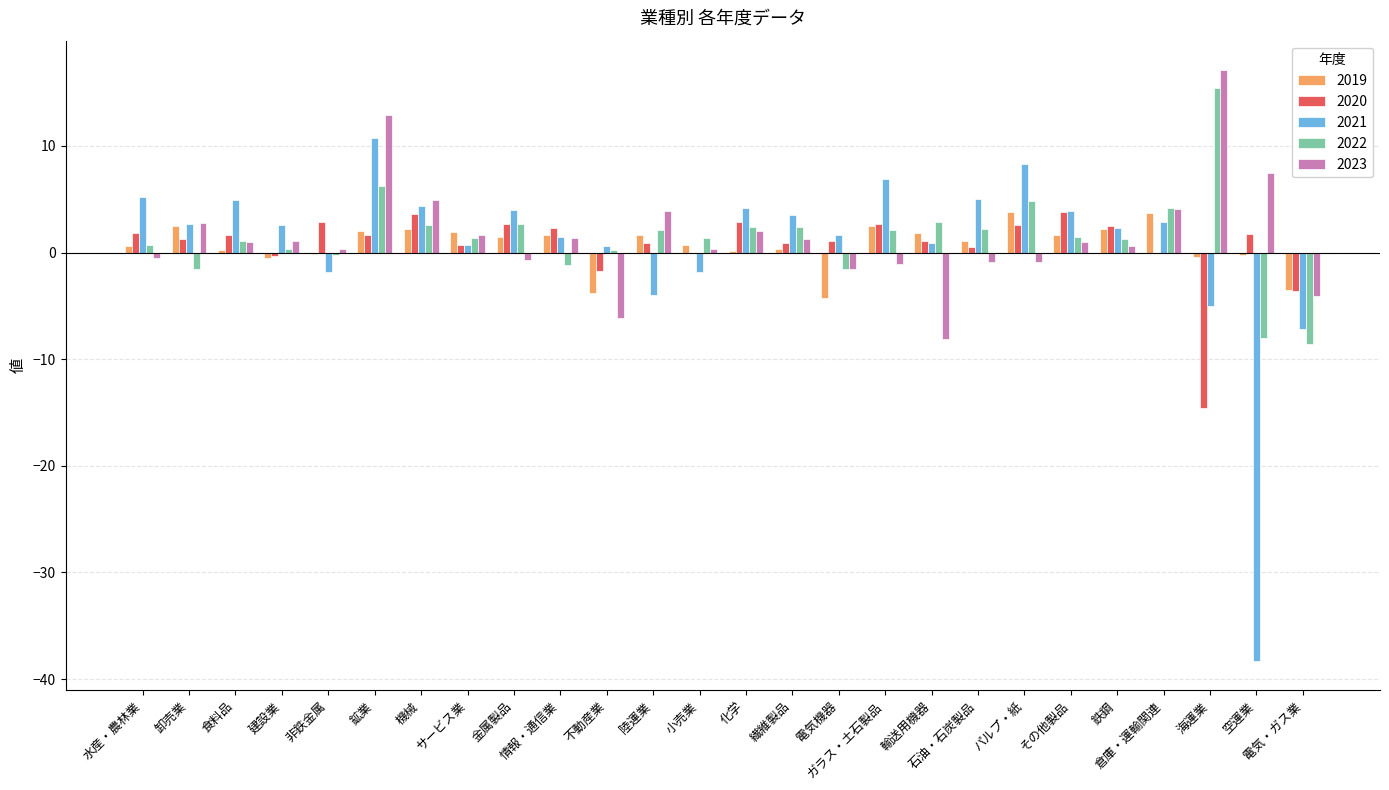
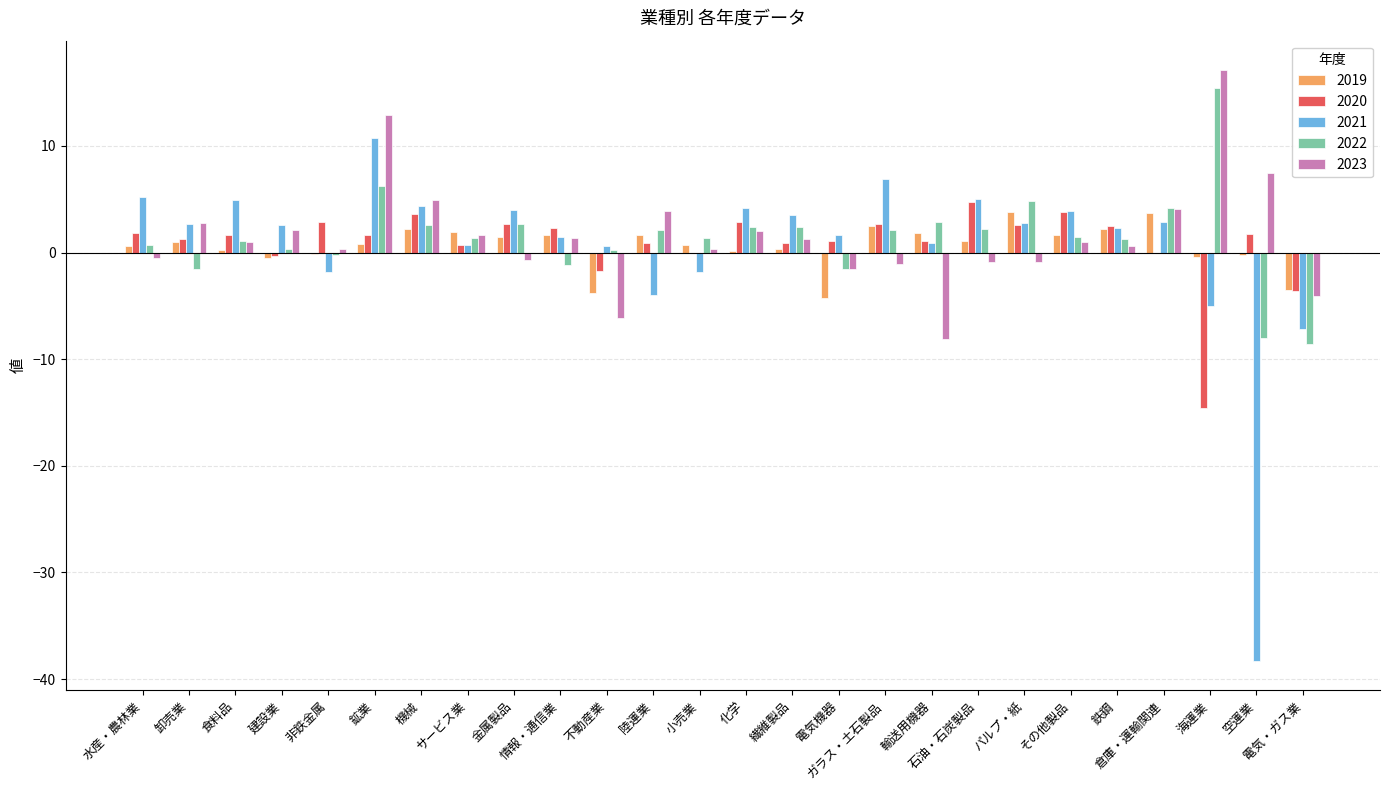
  {
    "2019": {
      "水産・農林業": 0.6,
-     "卸売業": 2.5,
+     "卸売業": 1.0,
      "建設業": -0.5,
-     "鉱業": 2.0,
+     "鉱業": 0.8,
      "機械": 2.2,
      "サービス業": 1.9,
      "金属製品": 1.5,
      "情報・通信業": 1.6,
      "不動産業": -3.8,
      "陸運業": 1.6,
      "小売業": 0.7,
      "繊維製品": 0.3,
      "電気機器": -4.3,
      "ガラス・土石製品": 2.5,
      "輸送用機器": 1.8,
      "石油・石炭製品": 1.1,
      "パルプ・紙": 3.8,
      "その他製品": 1.6,
      "鉄鋼": 2.2,
      "倉庫・運輸関連": 3.7,
      "海運業": -0.4,
      "電気・ガス業": -3.5
    },
    "2020": {
      "水産・農林業": 1.8,
      "卸売業": 1.3,
      "食料品": 1.6,
      "建設業": -0.3,
      "非鉄金属": 2.9,
      "鉱業": 1.6,
      "機械": 3.6,
      "サービス業": 0.7,
      "金属製品": 2.7,
      "情報・通信業": 2.3,
      "不動産業": -1.7,
      "陸運業": 0.9,
      "小売業": 0.0,
      "化学": 2.9,
      "繊維製品": 0.9,
      "電気機器": 1.1,
      "ガラス・土石製品": 2.7,
      "輸送用機器": 1.1,
-     "石油・石炭製品": 0.5,
+     "石油・石炭製品": 4.7,
      "パルプ・紙": 2.6,
      "その他製品": 3.8,
      "鉄鋼": 2.5,
      "倉庫・運輸関連": 0.0,
      "海運業": -14.6,
      "空運業": 1.7,
      "電気・ガス業": -3.6
    },
    "2021": {
      "水産・農林業": 5.2,
      "卸売業": 2.7,
      "食料品": 4.9,
      "建設業": 2.6,
      "非鉄金属": -1.8,
      "鉱業": 10.7,
      "機械": 4.4,
      "サービス業": 0.7,
      "金属製品": 4.0,
      "情報・通信業": 1.5,
      "不動産業": 0.6,
      "陸運業": -4.0,
      "小売業": -1.8,
      "化学": 4.2,
      "繊維製品": 3.5,
      "電気機器": 1.6,
      "ガラス・土石製品": 6.9,
      "輸送用機器": 0.9,
      "石油・石炭製品": 5.0,
-     "パルプ・紙": 8.3,
+     "パルプ・紙": 2.8,
      "その他製品": 3.9,
      "鉄鋼": 2.3,
      "倉庫・運輸関連": 2.9,
      "海運業": -5.0,
      "空運業": -38.3,
      "電気・ガス業": -7.2
    },
    "2022": {
      "水産・農林業": 0.7,
      "卸売業": -1.5,
      "食料品": 1.1,
      "建設業": 0.3,
      "鉱業": 6.2,
      "機械": 2.6,
      "サービス業": 1.4,
      "金属製品": 2.7,
      "情報・通信業": -1.2,
      "陸運業": 2.1,
      "小売業": 1.4,
      "化学": 2.4,
      "繊維製品": 2.4,
      "電気機器": -1.5,
      "ガラス・土石製品": 2.1,
      "輸送用機器": 2.9,
      "石油・石炭製品": 2.2,
      "パルプ・紙": 4.8,
      "その他製品": 1.5,
      "鉄鋼": 1.3,
      "倉庫・運輸関連": 4.2,
      "海運業": 15.4,
      "空運業": -8.0,
      "電気・ガス業": -8.6
    },
    "2023": {
      "水産・農林業": -0.5,
      "卸売業": 2.8,
      "食料品": 1.0,
-     "建設業": 1.1,
+     "建設業": 2.1,
      "非鉄金属": 0.3,
      "鉱業": 12.9,
      "機械": 4.9,
      "サービス業": 1.6,
      "金属製品": -0.7,
      "情報・通信業": 1.4,
      "不動産業": -6.1,
      "陸運業": 3.9,
      "小売業": 0.3,
      "化学": 2.0,
      "繊維製品": 1.3,
      "電気機器": -1.5,
      "ガラス・土石製品": -1.1,
      "輸送用機器": -8.1,
      "石油・石炭製品": -0.9,
      "パルプ・紙": -0.9,
      "その他製品": 1.0,
      "鉄鋼": 0.6,
      "倉庫・運輸関連": 4.1,
      "海運業": 17.1,
      "空運業": 7.5,
      "電気・ガス業": -4.1
    }
  }
